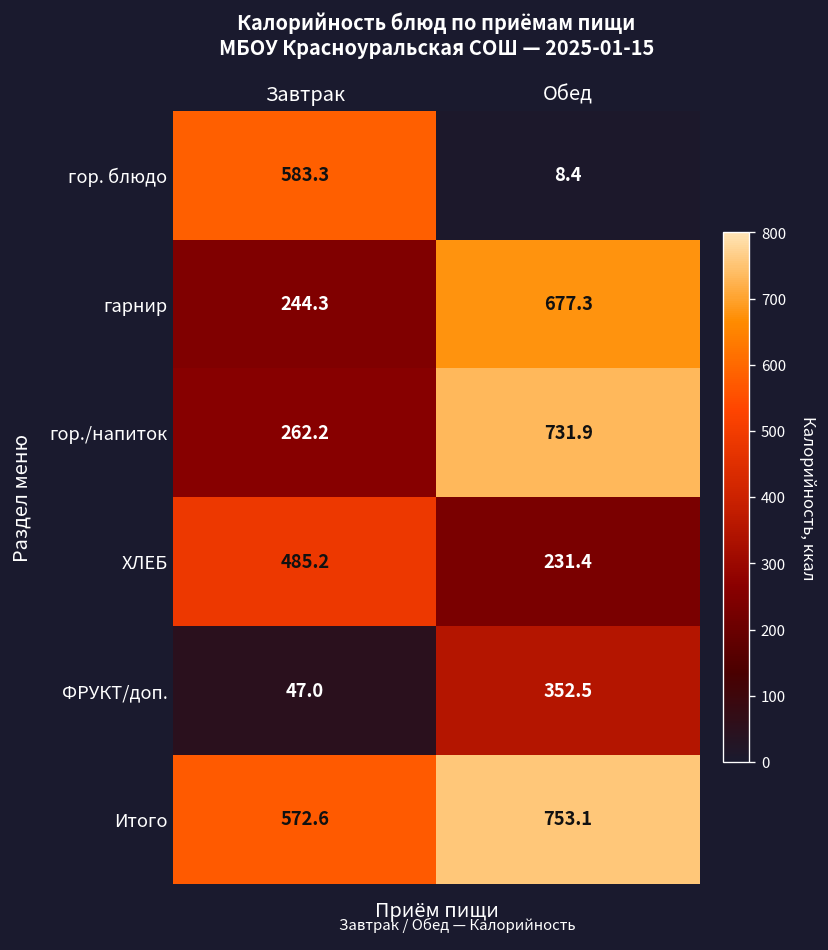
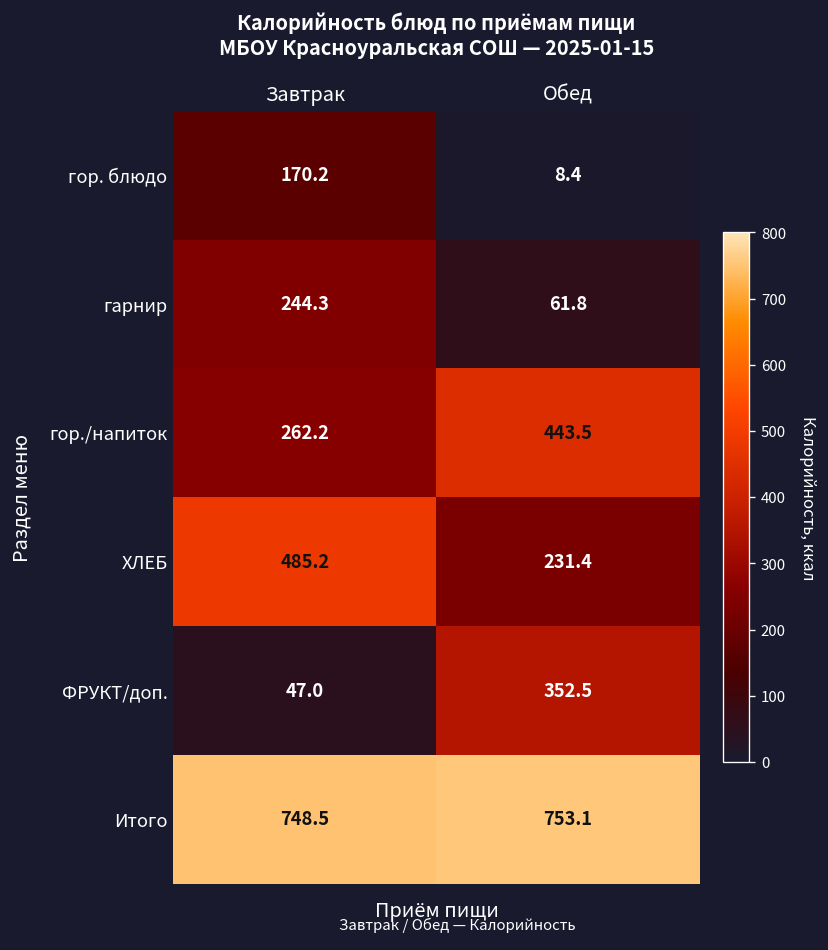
  {
    "гор. блюдо": {
-     "Завтрак": 583.3,
+     "Завтрак": 170.2,
      "Обед": 8.4
    },
    "гарнир": {
      "Завтрак": 244.3,
-     "Обед": 677.3
+     "Обед": 61.8
    },
    "гор./напиток": {
      "Завтрак": 262.2,
-     "Обед": 731.9
+     "Обед": 443.5
    },
    "ХЛЕБ": {
      "Завтрак": 485.2,
      "Обед": 231.4
    },
    "ФРУКТ/доп.": {
      "Завтрак": 47.0,
      "Обед": 352.5
    },
    "Итого": {
-     "Завтрак": 572.6,
+     "Завтрак": 748.5,
      "Обед": 753.1
    }
  }
